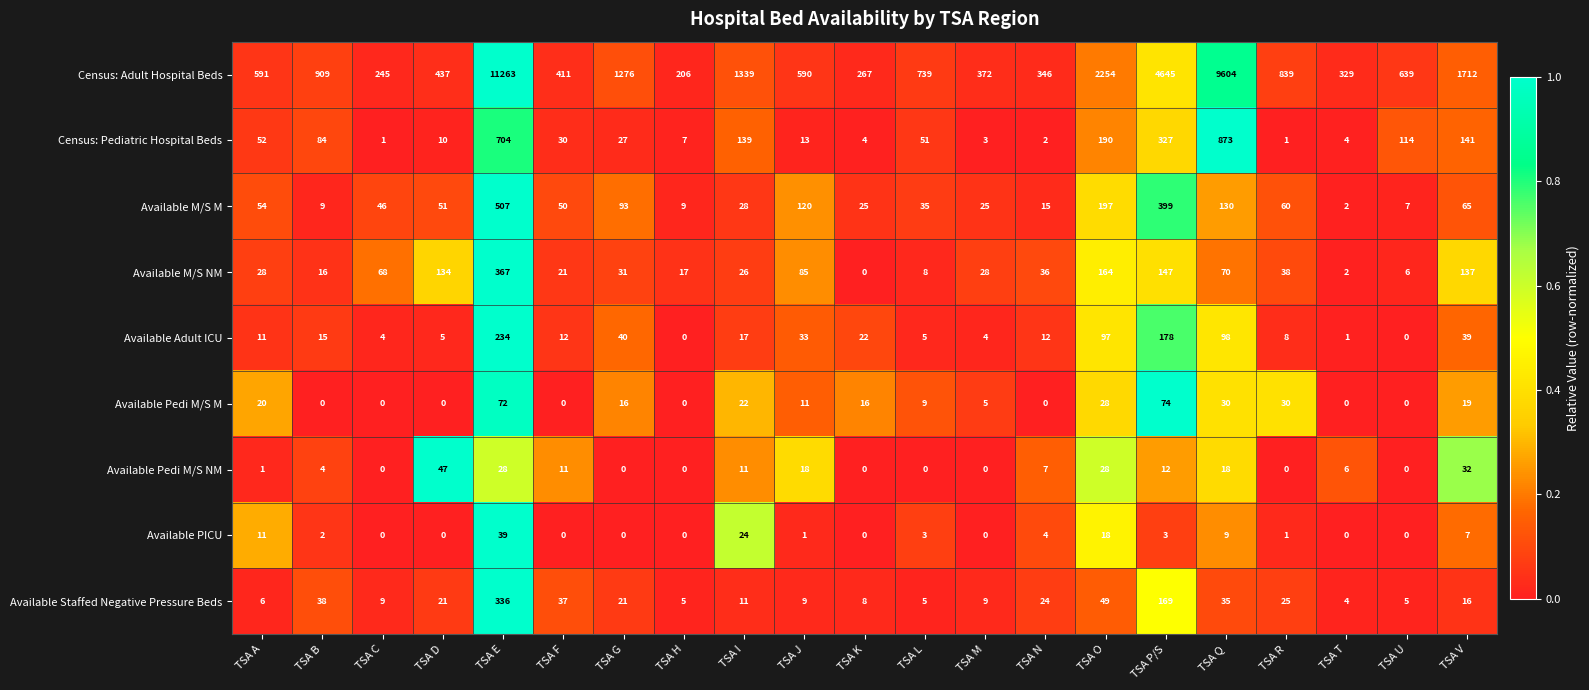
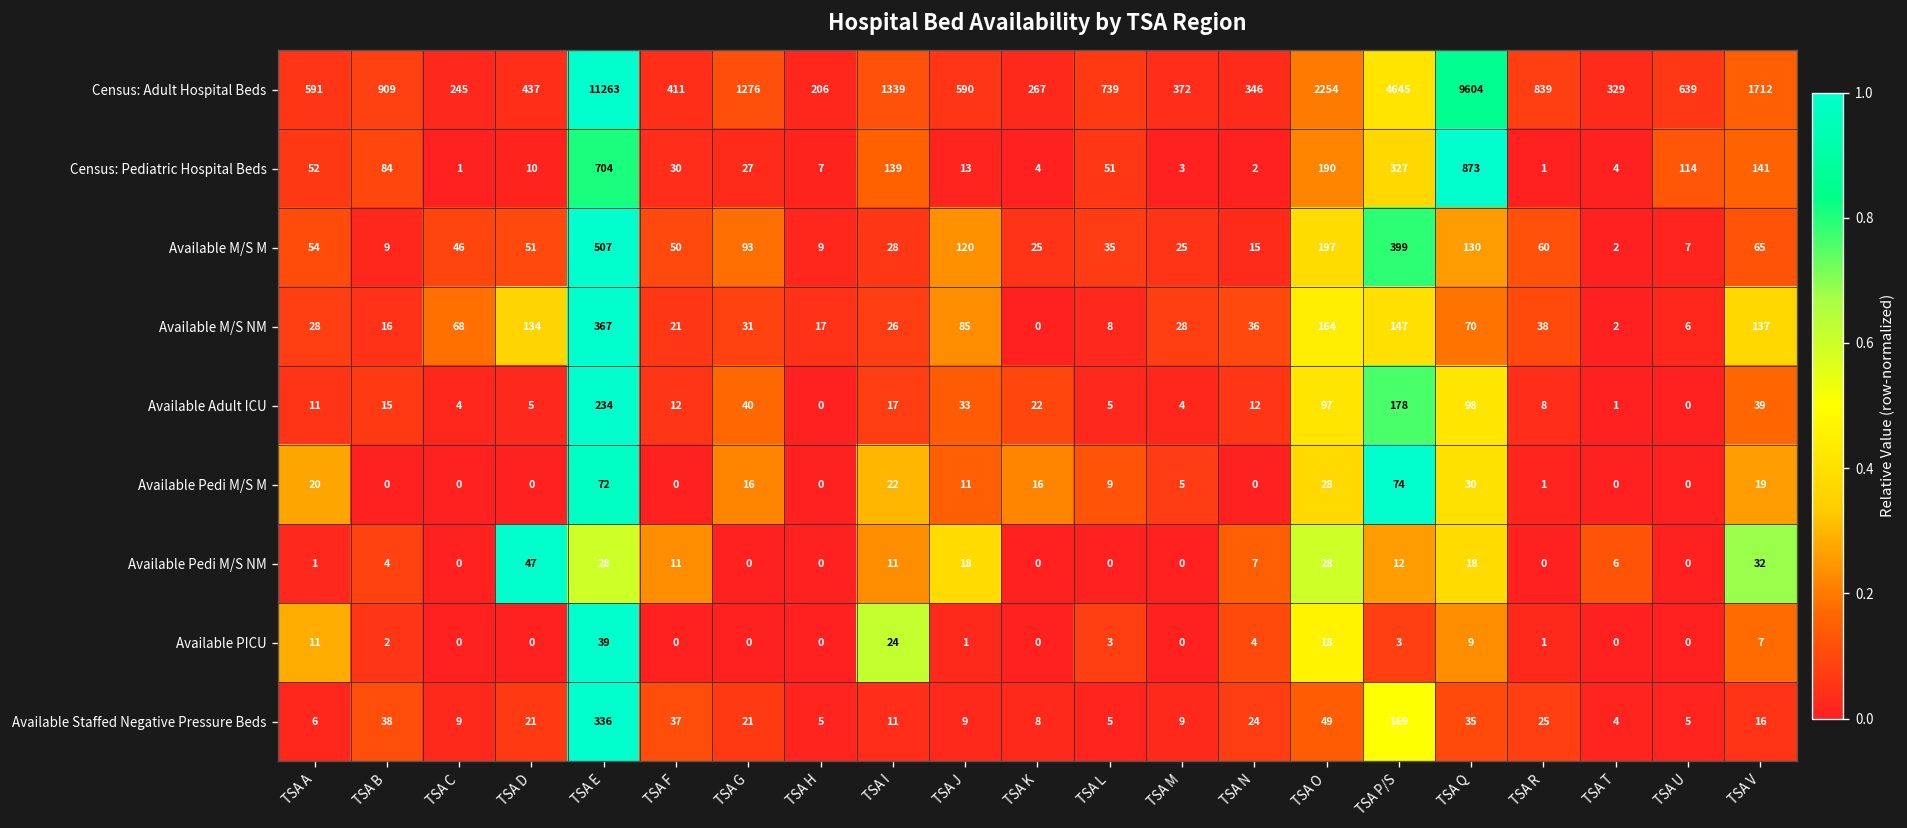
  {
    "Census: Adult Hospital Beds": {
      "TSA A": 591,
      "TSA B": 909,
      "TSA C": 245,
      "TSA D": 437,
      "TSA E": 11263,
      "TSA F": 411,
      "TSA G": 1276,
      "TSA H": 206,
      "TSA I": 1339,
      "TSA J": 590,
      "TSA K": 267,
      "TSA L": 739,
      "TSA M": 372,
      "TSA N": 346,
      "TSA O": 2254,
      "TSA P/S": 4645,
      "TSA Q": 9604,
      "TSA R": 839,
      "TSA T": 329,
      "TSA U": 639,
      "TSA V": 1712
    },
    "Census: Pediatric Hospital Beds": {
      "TSA A": 52,
      "TSA B": 84,
      "TSA C": 1,
      "TSA D": 10,
      "TSA E": 704,
      "TSA F": 30,
      "TSA G": 27,
      "TSA H": 7,
      "TSA I": 139,
      "TSA J": 13,
      "TSA K": 4,
      "TSA L": 51,
      "TSA M": 3,
      "TSA N": 2,
      "TSA O": 190,
      "TSA P/S": 327,
      "TSA Q": 873,
      "TSA R": 1,
      "TSA T": 4,
      "TSA U": 114,
      "TSA V": 141
    },
    "Available M/S M": {
      "TSA A": 54,
      "TSA B": 9,
      "TSA C": 46,
      "TSA D": 51,
      "TSA E": 507,
      "TSA F": 50,
      "TSA G": 93,
      "TSA H": 9,
      "TSA I": 28,
      "TSA J": 120,
      "TSA K": 25,
      "TSA L": 35,
      "TSA M": 25,
      "TSA N": 15,
      "TSA O": 197,
      "TSA P/S": 399,
      "TSA Q": 130,
      "TSA R": 60,
      "TSA T": 2,
      "TSA U": 7,
      "TSA V": 65
    },
    "Available M/S NM": {
      "TSA A": 28,
      "TSA B": 16,
      "TSA C": 68,
      "TSA D": 134,
      "TSA E": 367,
      "TSA F": 21,
      "TSA G": 31,
      "TSA H": 17,
      "TSA I": 26,
      "TSA J": 85,
      "TSA K": 0,
      "TSA L": 8,
      "TSA M": 28,
      "TSA N": 36,
      "TSA O": 164,
      "TSA P/S": 147,
      "TSA Q": 70,
      "TSA R": 38,
      "TSA T": 2,
      "TSA U": 6,
      "TSA V": 137
    },
    "Available Adult ICU": {
      "TSA A": 11,
      "TSA B": 15,
      "TSA C": 4,
      "TSA D": 5,
      "TSA E": 234,
      "TSA F": 12,
      "TSA G": 40,
      "TSA H": 0,
      "TSA I": 17,
      "TSA J": 33,
      "TSA K": 22,
      "TSA L": 5,
      "TSA M": 4,
      "TSA N": 12,
      "TSA O": 97,
      "TSA P/S": 178,
      "TSA Q": 98,
      "TSA R": 8,
      "TSA T": 1,
      "TSA U": 0,
      "TSA V": 39
    },
    "Available Pedi M/S M": {
      "TSA A": 20,
      "TSA B": 0,
      "TSA C": 0,
      "TSA D": 0,
      "TSA E": 72,
      "TSA F": 0,
      "TSA G": 16,
      "TSA H": 0,
      "TSA I": 22,
      "TSA J": 11,
      "TSA K": 16,
      "TSA L": 9,
      "TSA M": 5,
      "TSA N": 0,
      "TSA O": 28,
      "TSA P/S": 74,
      "TSA Q": 30,
-     "TSA R": 30,
+     "TSA R": 1,
      "TSA T": 0,
      "TSA U": 0,
      "TSA V": 19
    },
    "Available Pedi M/S NM": {
      "TSA A": 1,
      "TSA B": 4,
      "TSA C": 0,
      "TSA D": 47,
      "TSA E": 28,
      "TSA F": 11,
      "TSA G": 0,
      "TSA H": 0,
      "TSA I": 11,
      "TSA J": 18,
      "TSA K": 0,
      "TSA L": 0,
      "TSA M": 0,
      "TSA N": 7,
      "TSA O": 28,
      "TSA P/S": 12,
      "TSA Q": 18,
      "TSA R": 0,
      "TSA T": 6,
      "TSA U": 0,
      "TSA V": 32
    },
    "Available PICU": {
      "TSA A": 11,
      "TSA B": 2,
      "TSA C": 0,
      "TSA D": 0,
      "TSA E": 39,
      "TSA F": 0,
      "TSA G": 0,
      "TSA H": 0,
      "TSA I": 24,
      "TSA J": 1,
      "TSA K": 0,
      "TSA L": 3,
      "TSA M": 0,
      "TSA N": 4,
      "TSA O": 18,
      "TSA P/S": 3,
      "TSA Q": 9,
      "TSA R": 1,
      "TSA T": 0,
      "TSA U": 0,
      "TSA V": 7
    },
    "Available Staffed Negative Pressure Beds": {
      "TSA A": 6,
      "TSA B": 38,
      "TSA C": 9,
      "TSA D": 21,
      "TSA E": 336,
      "TSA F": 37,
      "TSA G": 21,
      "TSA H": 5,
      "TSA I": 11,
      "TSA J": 9,
      "TSA K": 8,
      "TSA L": 5,
      "TSA M": 9,
      "TSA N": 24,
      "TSA O": 49,
      "TSA P/S": 169,
      "TSA Q": 35,
      "TSA R": 25,
      "TSA T": 4,
      "TSA U": 5,
      "TSA V": 16
    }
  }
